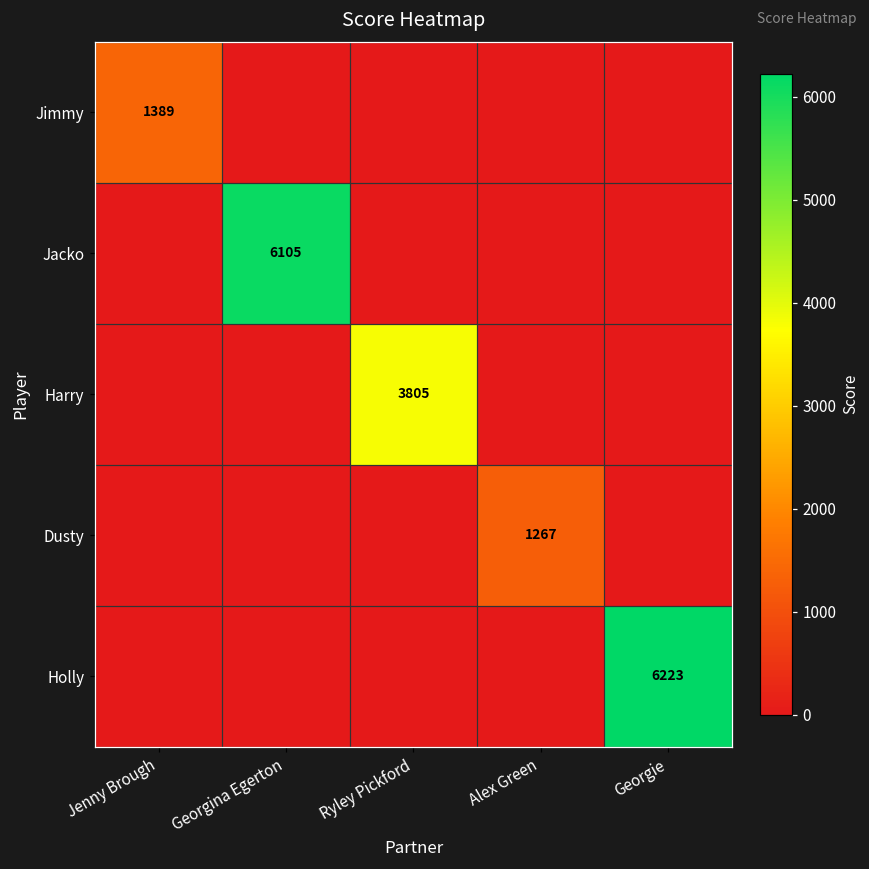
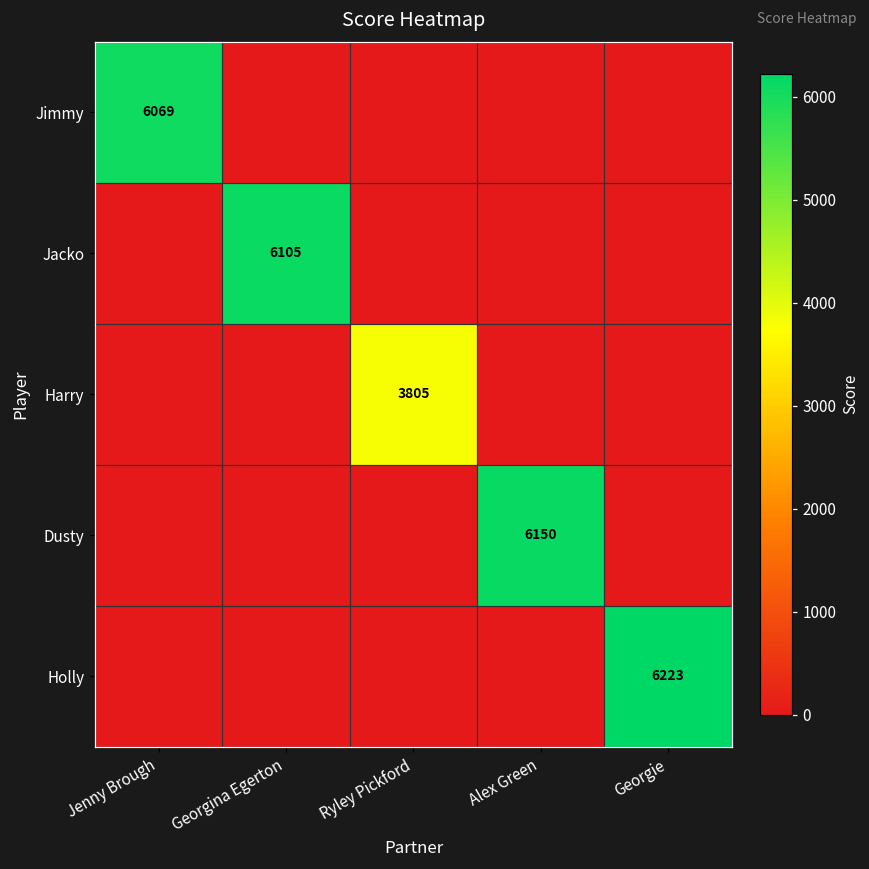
  {
    "Jimmy": {
-     "Jenny Brough": 1389
+     "Jenny Brough": 6069
    },
    "Jacko": {
      "Georgina Egerton": 6105
    },
    "Harry": {
      "Ryley Pickford": 3805
    },
    "Dusty": {
-     "Alex Green": 1267
+     "Alex Green": 6150
    },
    "Holly": {
      "Georgie": 6223
    }
  }
